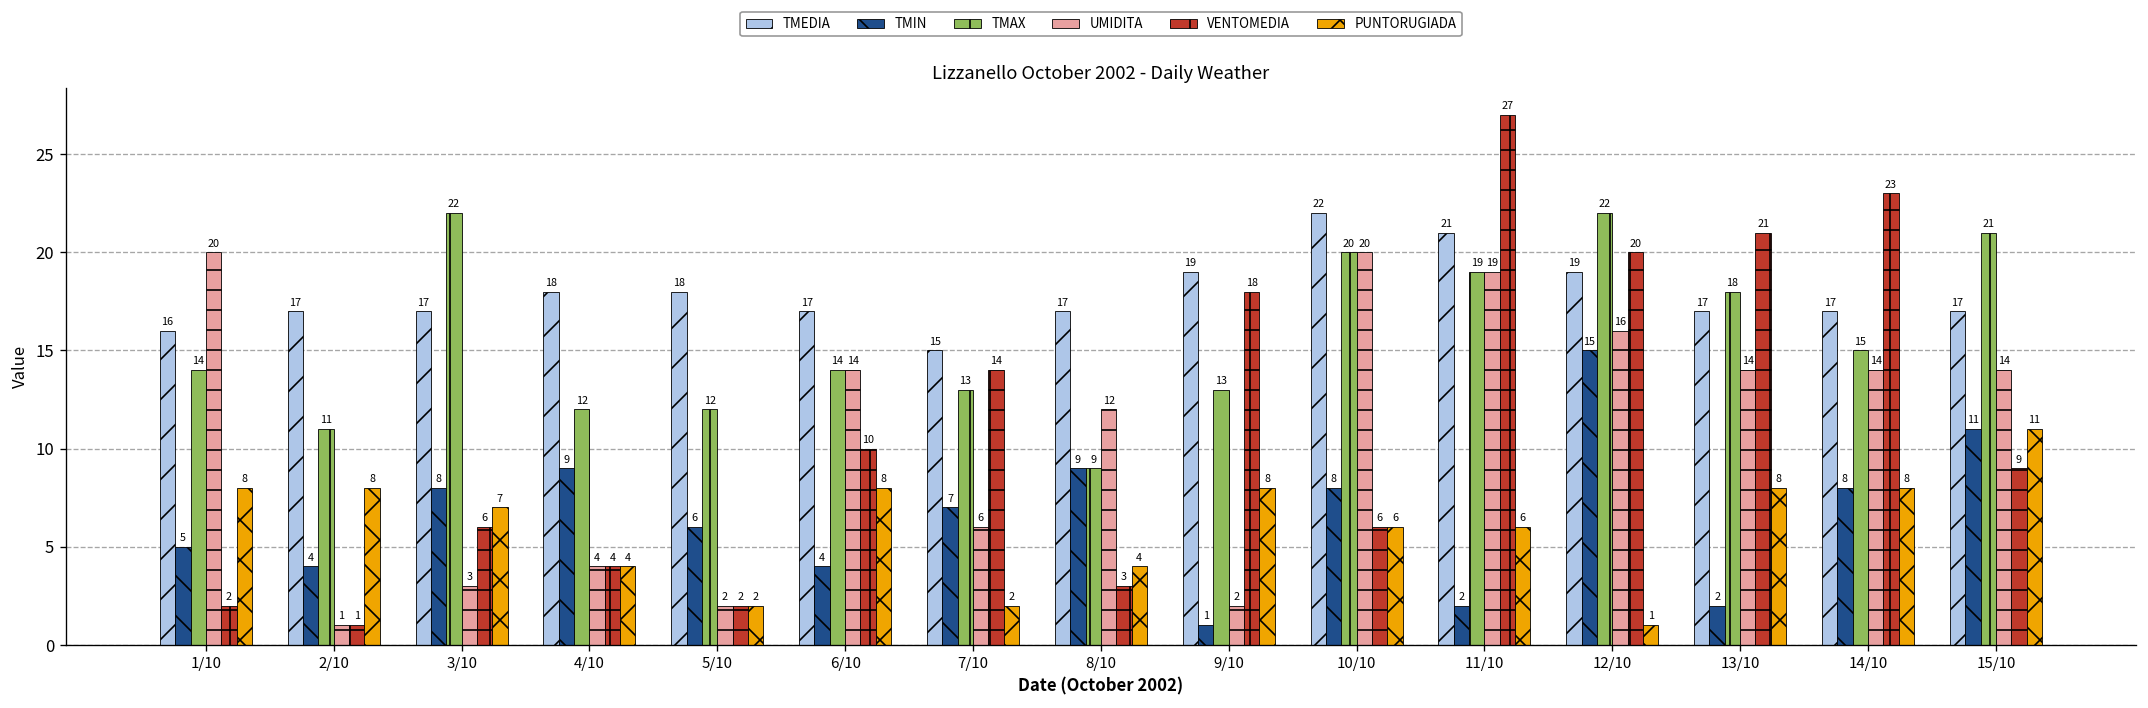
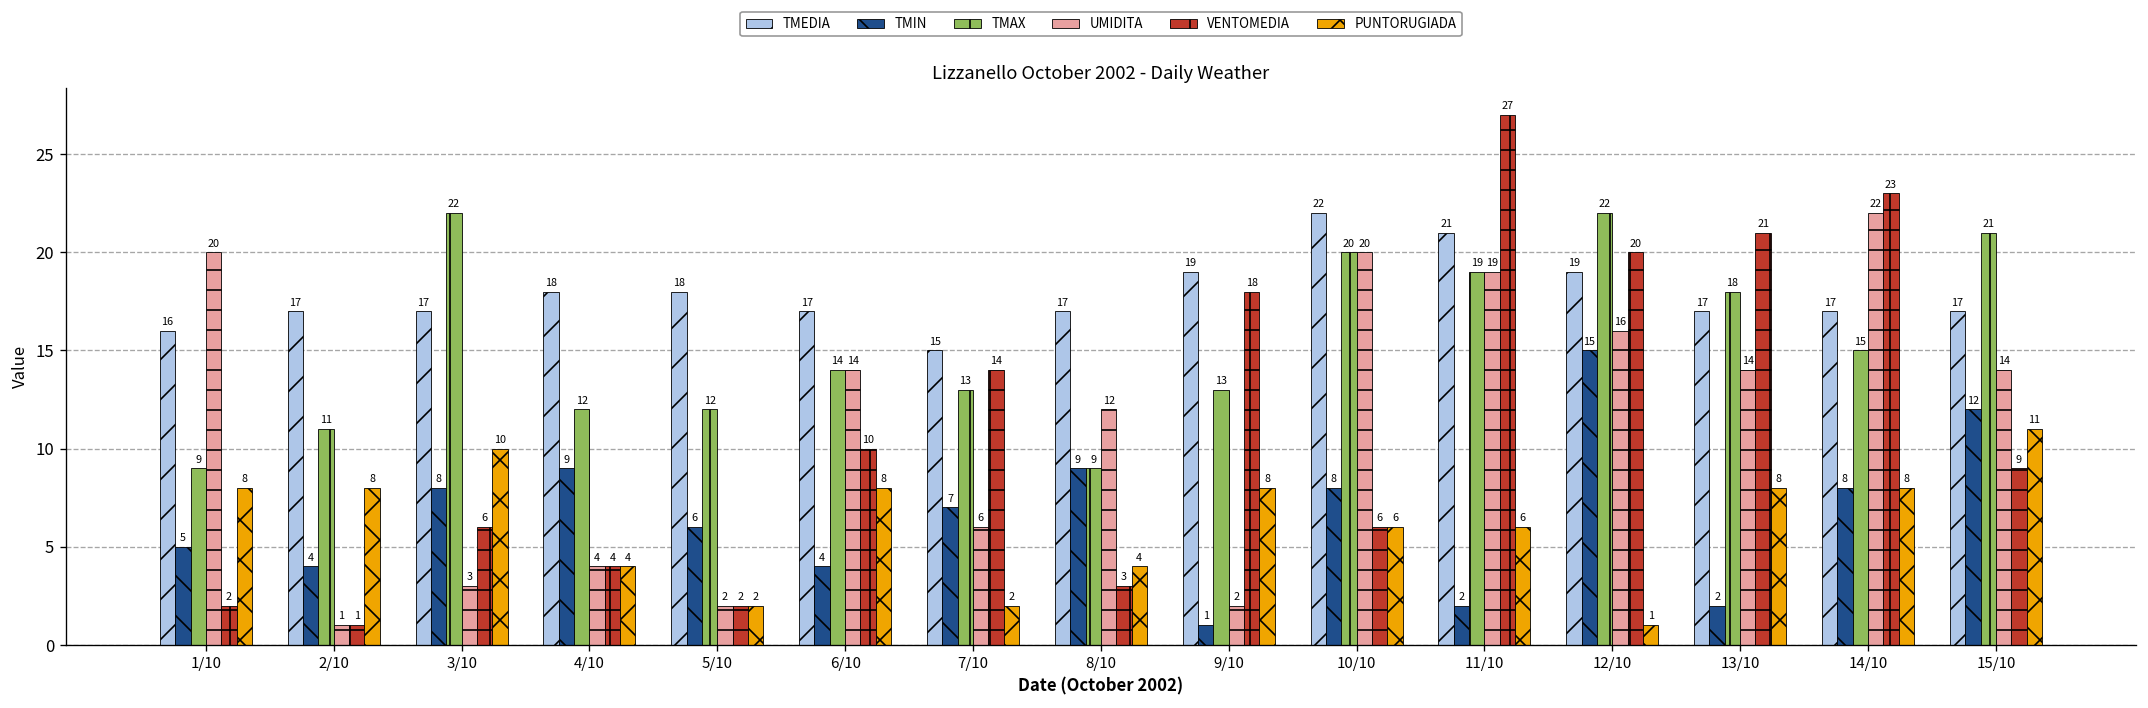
  {
    "TMEDIA": {
      "1/10": 16,
      "2/10": 17,
      "3/10": 17,
      "4/10": 18,
      "5/10": 18,
      "6/10": 17,
      "7/10": 15,
      "8/10": 17,
      "9/10": 19,
      "10/10": 22,
      "11/10": 21,
      "12/10": 19,
      "13/10": 17,
      "14/10": 17,
      "15/10": 17
    },
    "TMIN": {
      "1/10": 5,
      "2/10": 4,
      "3/10": 8,
      "4/10": 9,
      "5/10": 6,
      "6/10": 4,
      "7/10": 7,
      "8/10": 9,
      "9/10": 1,
      "10/10": 8,
      "11/10": 2,
      "12/10": 15,
      "13/10": 2,
      "14/10": 8,
-     "15/10": 11
+     "15/10": 12
    },
    "TMAX": {
-     "1/10": 14,
+     "1/10": 9,
      "2/10": 11,
      "3/10": 22,
      "4/10": 12,
      "5/10": 12,
      "6/10": 14,
      "7/10": 13,
      "8/10": 9,
      "9/10": 13,
      "10/10": 20,
      "11/10": 19,
      "12/10": 22,
      "13/10": 18,
      "14/10": 15,
      "15/10": 21
    },
    "UMIDITA": {
      "1/10": 20,
      "2/10": 1,
      "3/10": 3,
      "4/10": 4,
      "5/10": 2,
      "6/10": 14,
      "7/10": 6,
      "8/10": 12,
      "9/10": 2,
      "10/10": 20,
      "11/10": 19,
      "12/10": 16,
      "13/10": 14,
-     "14/10": 14,
+     "14/10": 22,
      "15/10": 14
    },
    "VENTOMEDIA": {
      "1/10": 2,
      "2/10": 1,
      "3/10": 6,
      "4/10": 4,
      "5/10": 2,
      "6/10": 10,
      "7/10": 14,
      "8/10": 3,
      "9/10": 18,
      "10/10": 6,
      "11/10": 27,
      "12/10": 20,
      "13/10": 21,
      "14/10": 23,
      "15/10": 9
    },
    "PUNTORUGIADA": {
      "1/10": 8,
      "2/10": 8,
-     "3/10": 7,
+     "3/10": 10,
      "4/10": 4,
      "5/10": 2,
      "6/10": 8,
      "7/10": 2,
      "8/10": 4,
      "9/10": 8,
      "10/10": 6,
      "11/10": 6,
      "12/10": 1,
      "13/10": 8,
      "14/10": 8,
      "15/10": 11
    }
  }
